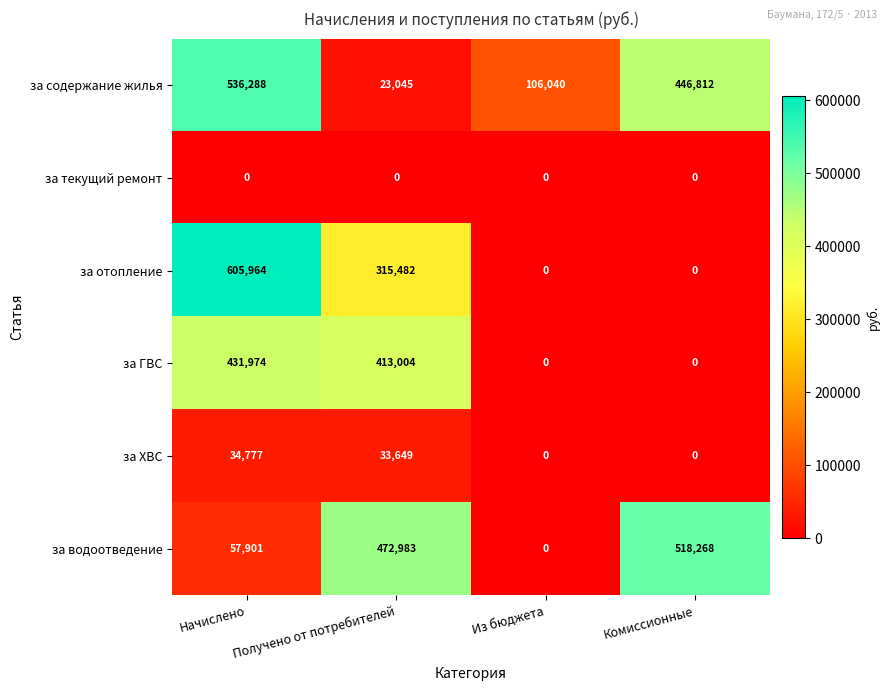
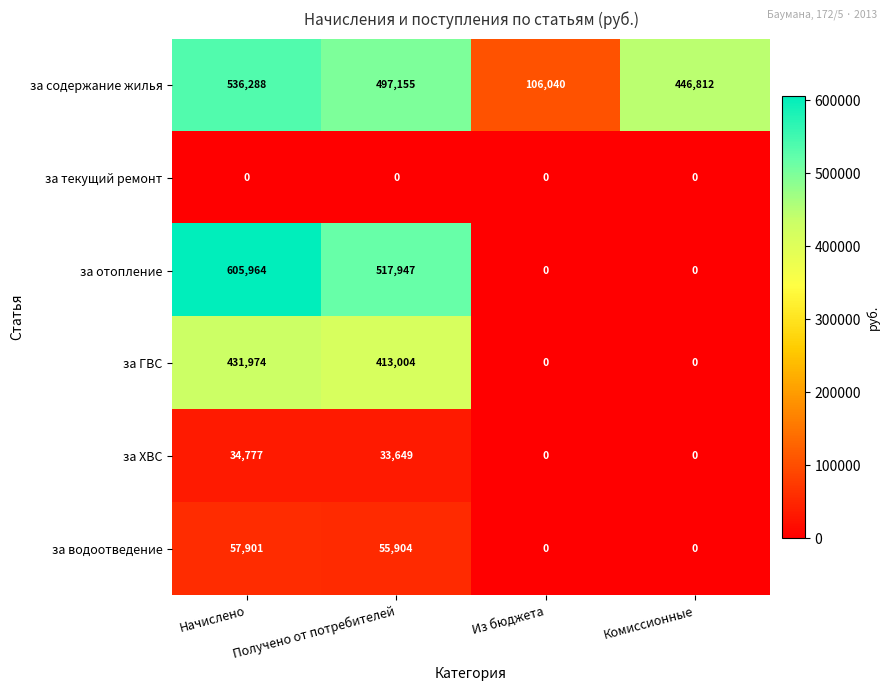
  {
    "за содержание жилья": {
      "Начислено": "536,288",
-     "Получено от потребителей": "23,045",
+     "Получено от потребителей": "497,155",
      "Из бюджета": "106,040",
      "Комиссионные": "446,812"
    },
    "за текущий ремонт": {
      "Начислено": "0",
      "Получено от потребителей": "0",
      "Из бюджета": "0",
      "Комиссионные": "0"
    },
    "за отопление": {
      "Начислено": "605,964",
-     "Получено от потребителей": "315,482",
+     "Получено от потребителей": "517,947",
      "Из бюджета": "0",
      "Комиссионные": "0"
    },
    "за ГВС": {
      "Начислено": "431,974",
      "Получено от потребителей": "413,004",
      "Из бюджета": "0",
      "Комиссионные": "0"
    },
    "за ХВС": {
      "Начислено": "34,777",
      "Получено от потребителей": "33,649",
      "Из бюджета": "0",
      "Комиссионные": "0"
    },
    "за водоотведение": {
      "Начислено": "57,901",
-     "Получено от потребителей": "472,983",
+     "Получено от потребителей": "55,904",
      "Из бюджета": "0",
-     "Комиссионные": "518,268"
+     "Комиссионные": "0"
    }
  }
